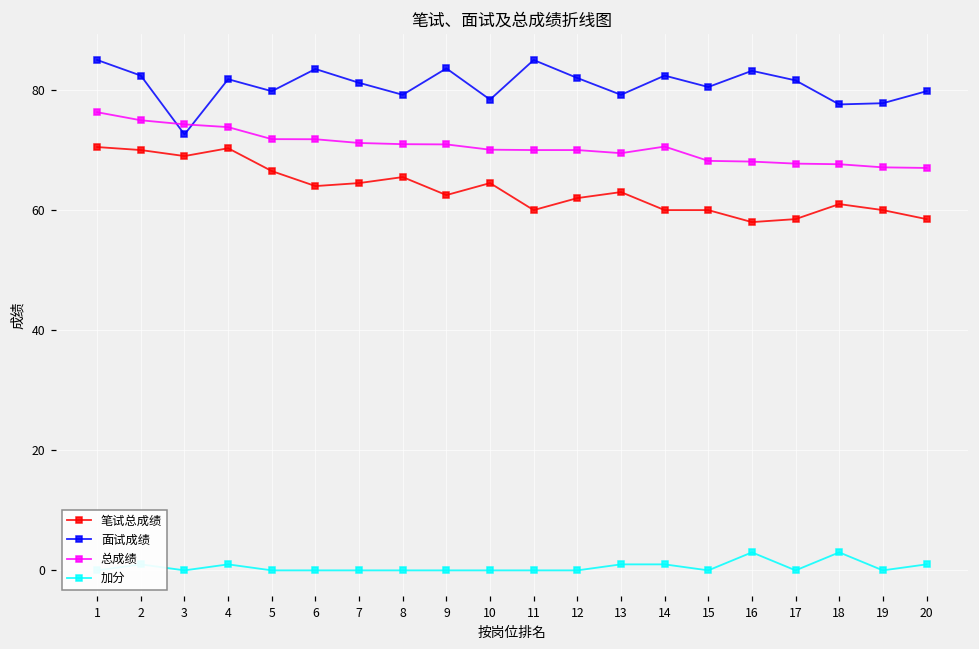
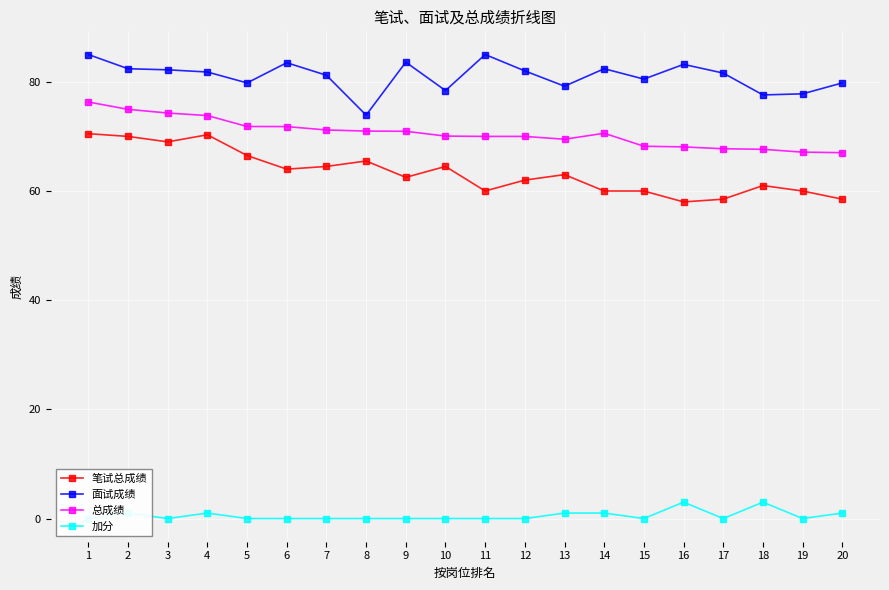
  {
    "笔试总成绩": {
      "1": 71,
      "2": 70,
      "3": 69,
      "4": 70,
      "5": 67,
      "6": 64,
      "7": 65,
      "8": 66,
      "9": 63,
      "10": 65,
      "11": 60,
      "12": 62,
      "13": 63,
      "14": 60,
      "15": 60,
      "16": 58,
      "17": 59,
      "18": 61,
      "19": 60,
      "20": 59
    },
    "面试成绩": {
      "1": 85,
      "2": 82,
-     "3": 73,
+     "3": 82,
      "4": 82,
      "5": 80,
      "6": 84,
      "7": 81,
-     "8": 79,
+     "8": 74,
      "9": 84,
      "10": 78,
      "11": 85,
      "12": 82,
      "13": 79,
      "14": 82,
      "15": 81,
      "16": 83,
      "17": 82,
      "18": 78,
      "19": 78,
      "20": 80
    },
    "总成绩": {
      "1": 76,
      "2": 75,
      "3": 74,
      "4": 74,
      "5": 72,
      "6": 72,
      "7": 71,
      "8": 71,
      "9": 71,
      "10": 70,
      "11": 70,
      "12": 70,
      "13": 69,
      "14": 71,
      "15": 68,
      "16": 68,
      "17": 68,
      "18": 68,
      "19": 67,
      "20": 67
    },
    "加分": {
      "3": 0,
      "4": 1,
      "5": 0,
      "6": 0,
      "7": 0,
      "8": 0,
      "9": 0,
      "10": 0,
      "11": 0,
      "12": 0,
      "13": 1,
      "14": 1,
      "15": 0,
      "16": 3,
      "17": 0,
      "18": 3,
      "19": 0,
      "20": 1
    }
  }
